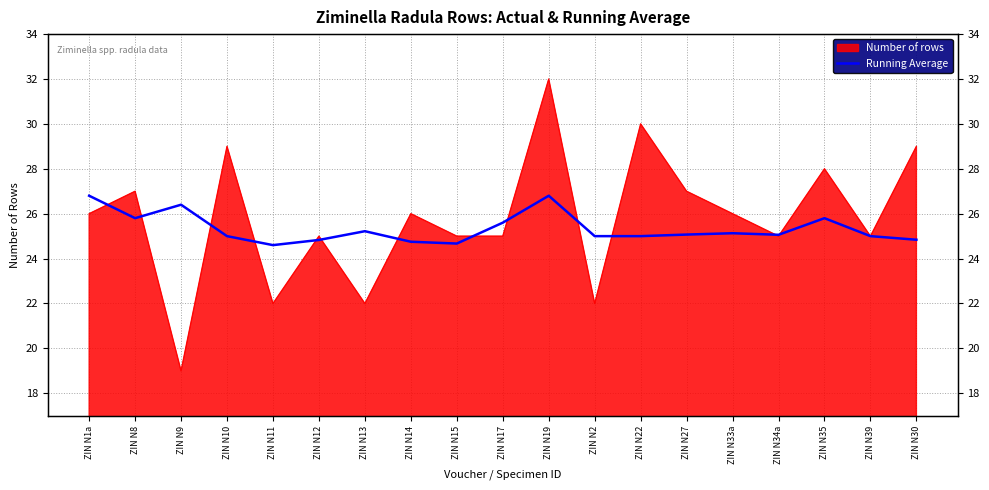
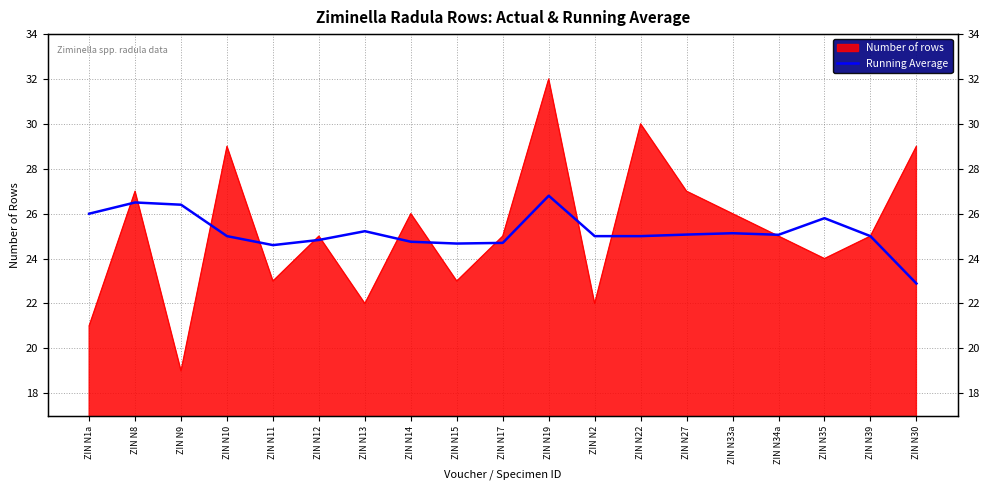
  {
    "Number of rows": {
-     "ZIN N1a": 26,
+     "ZIN N1a": 21,
      "ZIN N8": 27,
      "ZIN N9": 19,
      "ZIN N10": 29,
-     "ZIN N11": 22,
+     "ZIN N11": 23,
      "ZIN N12": 25,
      "ZIN N13": 22,
      "ZIN N14": 26,
-     "ZIN N15": 25,
+     "ZIN N15": 23,
      "ZIN N17": 25,
      "ZIN N19": 32,
      "ZIN N2": 22,
      "ZIN N22": 30,
      "ZIN N27": 27,
      "ZIN N33a": 26,
-     "ZIN N35": 28,
+     "ZIN N35": 24,
      "ZIN N30": 29
    },
    "Running Average": {
-     "ZIN N1a": 26.8,
-     "ZIN N8": 25.8,
+     "ZIN N1a": 26.0,
+     "ZIN N8": 26.5,
      "ZIN N9": 26.4,
      "ZIN N10": 25.0,
      "ZIN N11": 24.6,
      "ZIN N12": 24.8,
      "ZIN N13": 25.2,
      "ZIN N14": 24.8,
      "ZIN N15": 24.7,
-     "ZIN N17": 25.6,
+     "ZIN N17": 24.7,
      "ZIN N19": 26.8,
      "ZIN N2": 25.0,
      "ZIN N22": 25.0,
      "ZIN N27": 25.1,
      "ZIN N33a": 25.1,
      "ZIN N35": 25.8,
-     "ZIN N30": 24.8
+     "ZIN N30": 22.9
    }
  }
